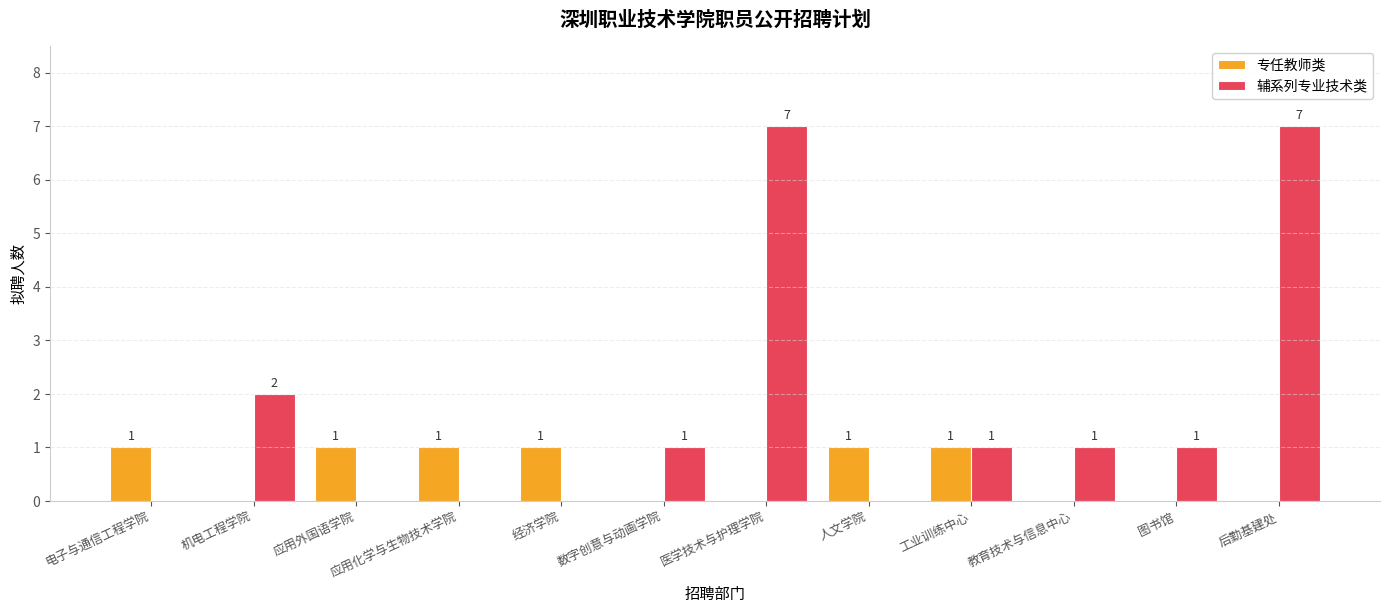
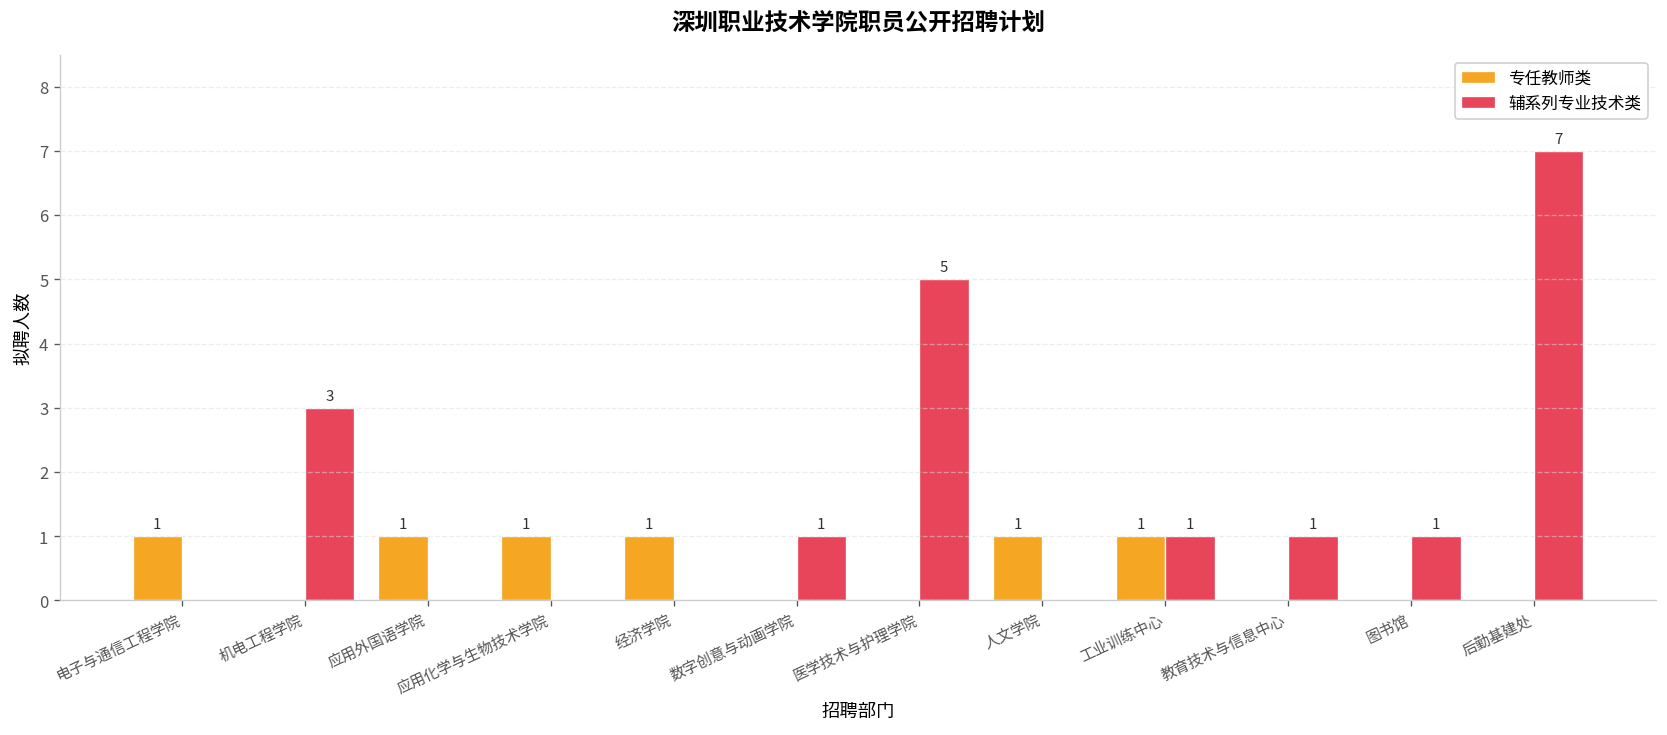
  {
    "专任教师类": {
      "电子与通信工程学院": 1,
      "应用外国语学院": 1,
      "应用化学与生物技术学院": 1,
      "经济学院": 1,
      "人文学院": 1,
      "工业训练中心": 1
    },
    "辅系列专业技术类": {
-     "机电工程学院": 2,
+     "机电工程学院": 3,
      "数字创意与动画学院": 1,
-     "医学技术与护理学院": 7,
+     "医学技术与护理学院": 5,
      "工业训练中心": 1,
      "教育技术与信息中心": 1,
      "图书馆": 1,
      "后勤基建处": 7
    }
  }
